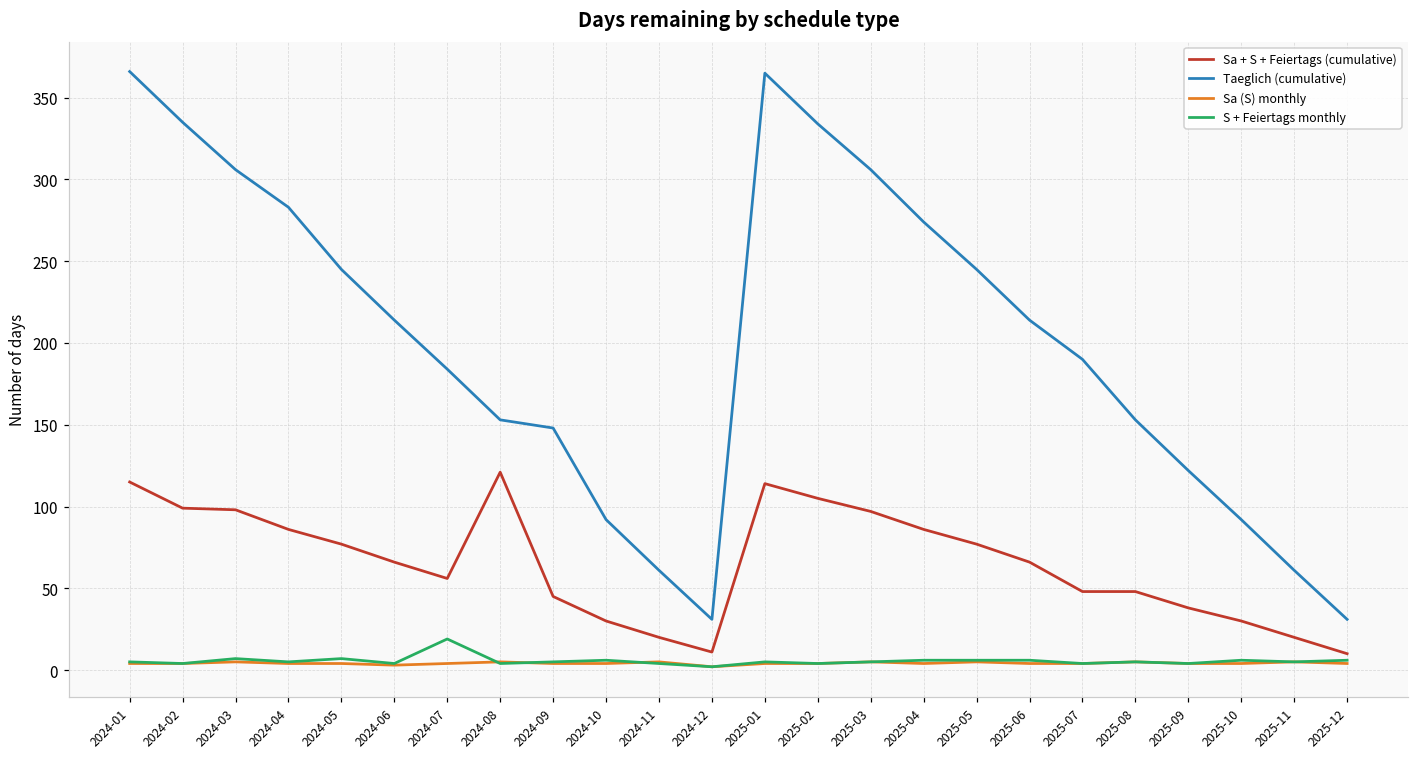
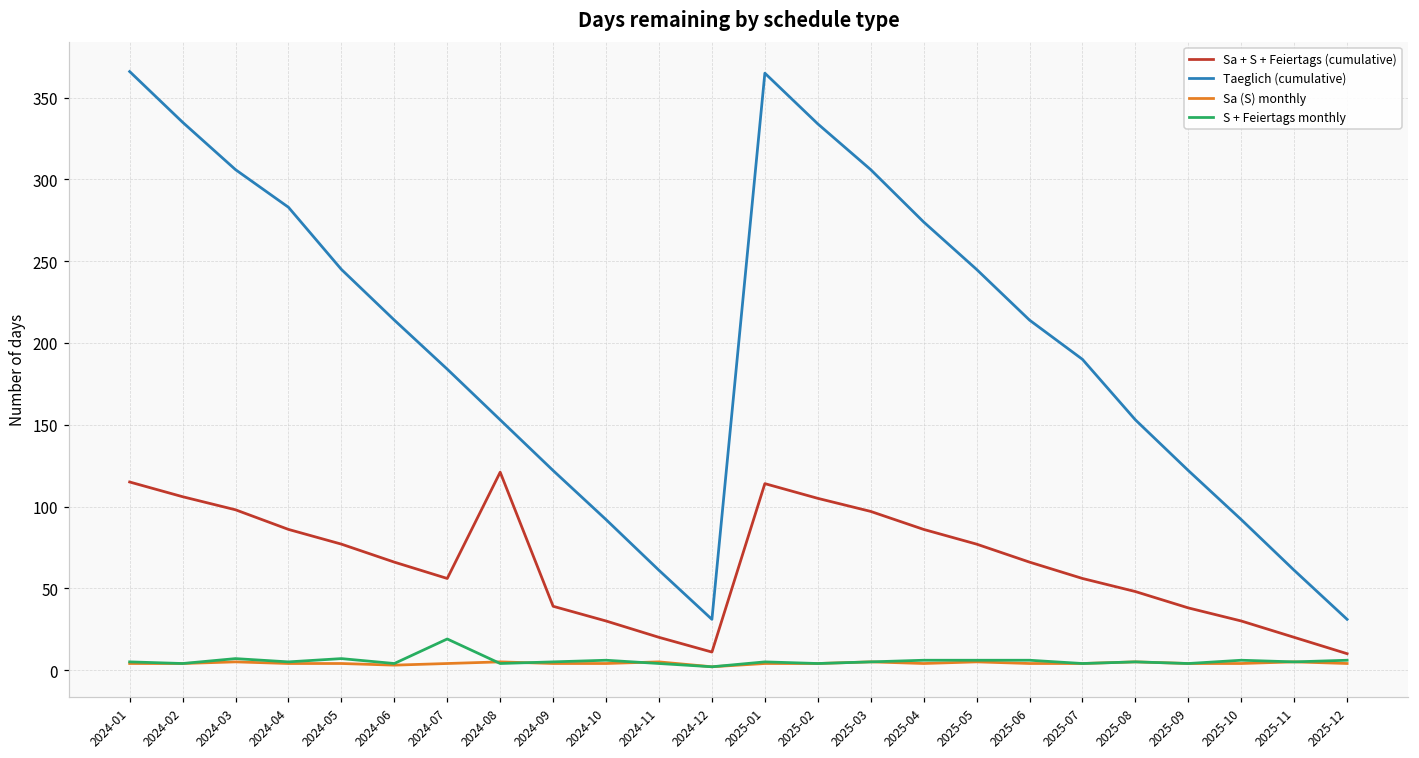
  {
    "Sa + S + Feiertags (cumulative)": {
      "2024-01": 115,
-     "2024-02": 99,
+     "2024-02": 106,
      "2024-03": 98,
      "2024-04": 86,
      "2024-05": 77,
      "2024-06": 66,
      "2024-07": 56,
      "2024-08": 121,
-     "2024-09": 45,
+     "2024-09": 39,
      "2024-10": 30,
      "2024-11": 20,
      "2024-12": 11,
      "2025-01": 114,
      "2025-02": 105,
      "2025-03": 97,
      "2025-04": 86,
      "2025-05": 77,
      "2025-06": 66,
-     "2025-07": 48,
+     "2025-07": 56,
      "2025-08": 48,
      "2025-09": 38,
      "2025-10": 30,
      "2025-11": 20,
      "2025-12": 10
    },
    "Taeglich (cumulative)": {
      "2024-01": 366,
      "2024-02": 335,
      "2024-03": 306,
      "2024-04": 283,
      "2024-05": 245,
      "2024-06": 214,
      "2024-07": 184,
      "2024-08": 153,
-     "2024-09": 148,
+     "2024-09": 122,
      "2024-10": 92,
      "2024-11": 61,
      "2024-12": 31,
      "2025-01": 365,
      "2025-02": 334,
      "2025-03": 306,
      "2025-04": 274,
      "2025-05": 245,
      "2025-06": 214,
      "2025-07": 190,
      "2025-08": 153,
      "2025-09": 122,
      "2025-10": 92,
      "2025-11": 61,
      "2025-12": 31
    },
    "Sa (S) monthly": {
      "2024-03": 5,
      "2024-05": 4,
      "2024-07": 4,
      "2024-10": 4,
      "2025-04": 4,
      "2025-06": 4,
      "2025-10": 4,
      "2025-12": 4
    },
    "S + Feiertags monthly": {
      "2024-03": 7,
      "2024-05": 7,
      "2024-07": 19,
      "2024-10": 6,
      "2025-04": 6,
      "2025-06": 6,
      "2025-10": 6,
      "2025-12": 6
    }
  }
